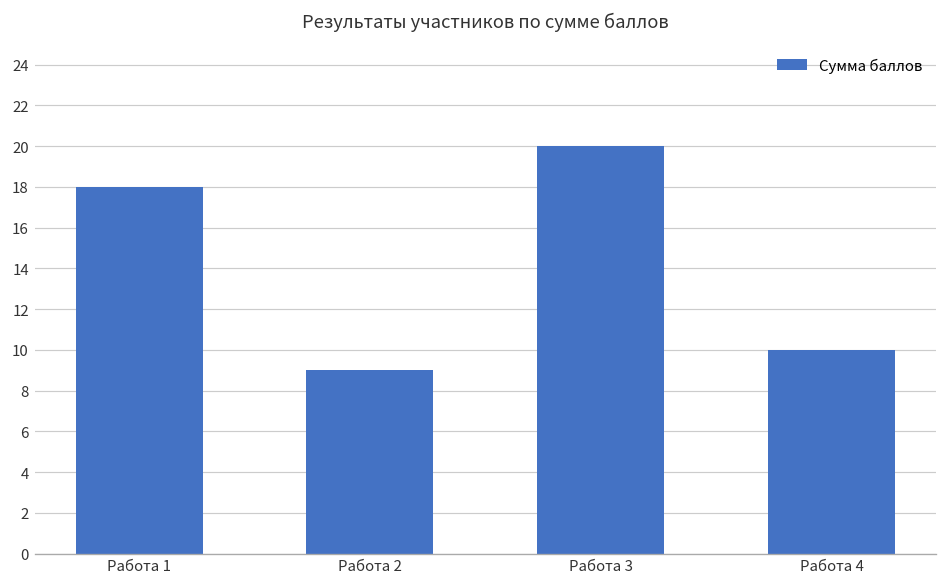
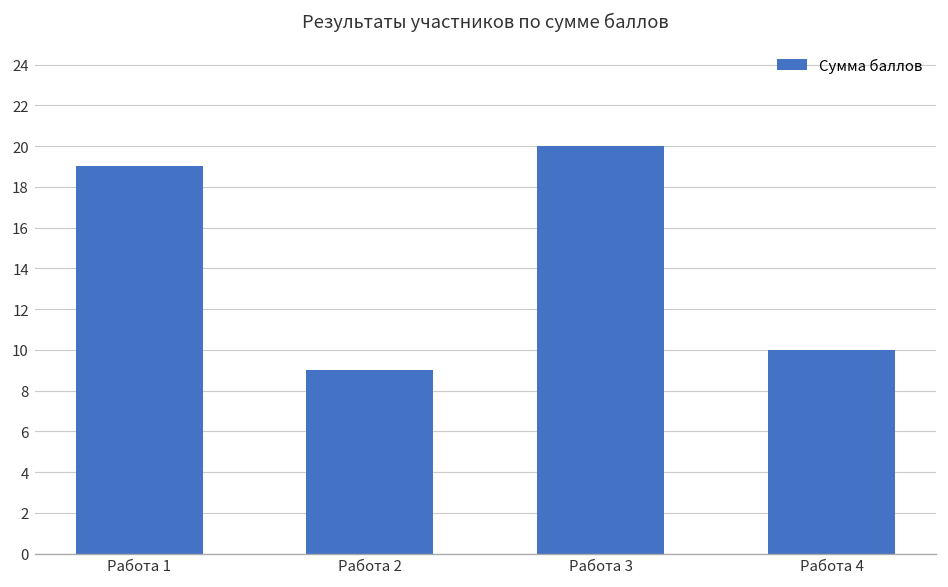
  {
-   "Работа 1": 18,
+   "Работа 1": 19,
    "Работа 2": 9,
    "Работа 3": 20,
    "Работа 4": 10
  }
